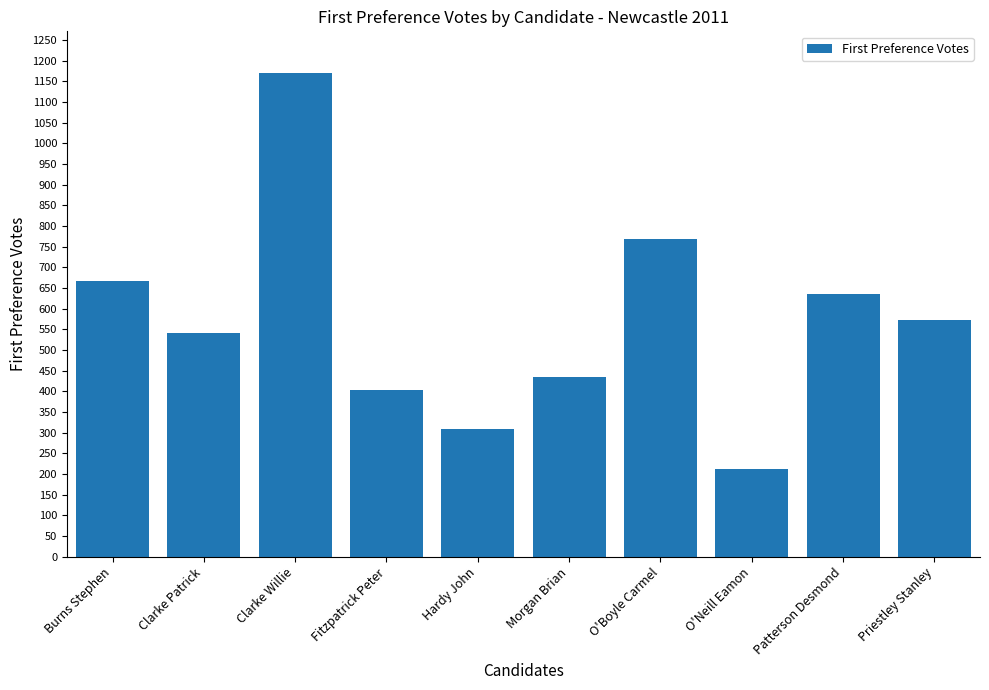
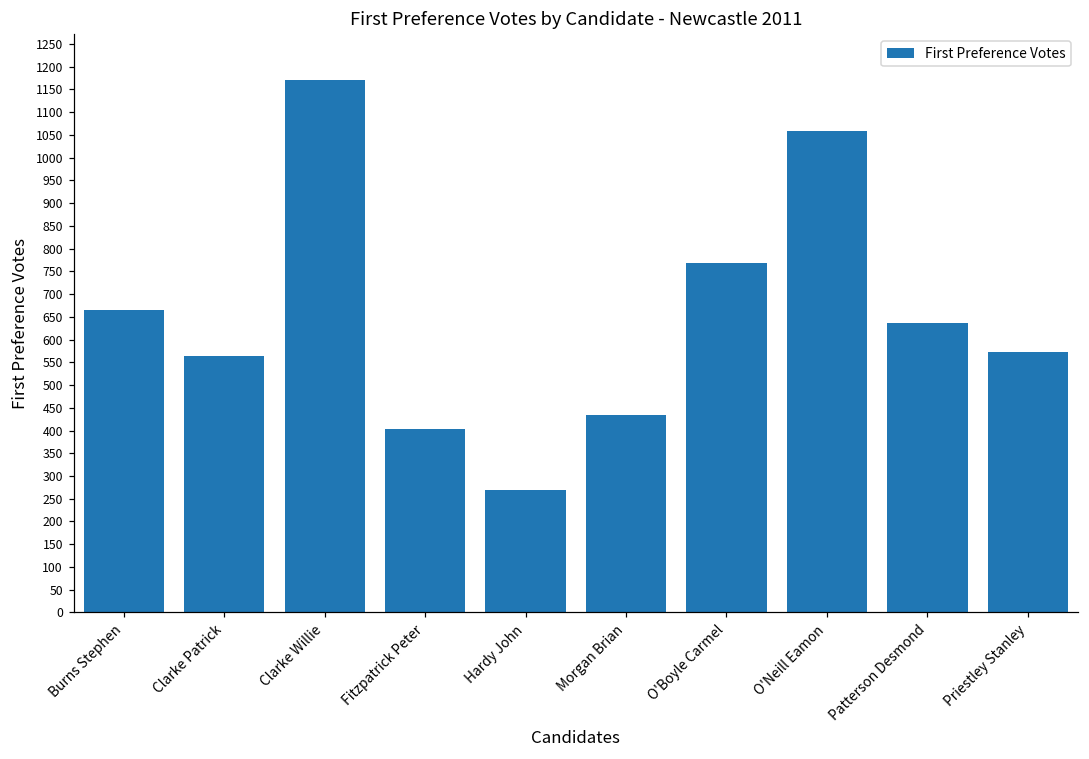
  {
    "Burns Stephen": 670,
-   "Clarke Patrick": 540,
+   "Clarke Patrick": 570,
    "Clarke Willie": 1170,
    "Fitzpatrick Peter": 400,
-   "Hardy John": 310,
+   "Hardy John": 270,
    "Morgan Brian": 440,
    "O'Boyle Carmel": 770,
-   "O'Neill Eamon": 210,
+   "O'Neill Eamon": 1060,
    "Patterson Desmond": 640,
    "Priestley Stanley": 570
  }
